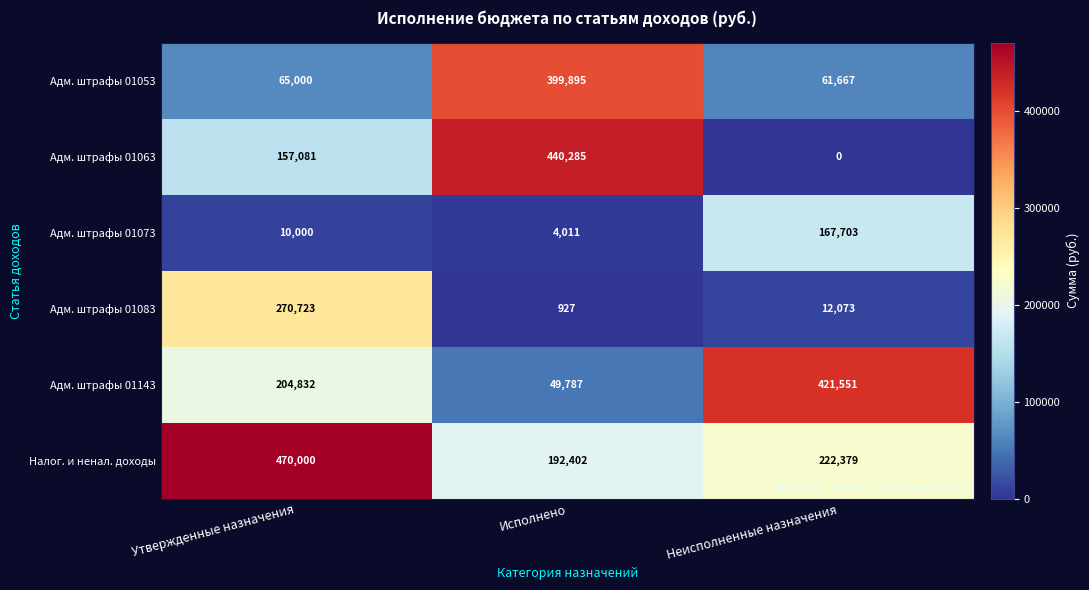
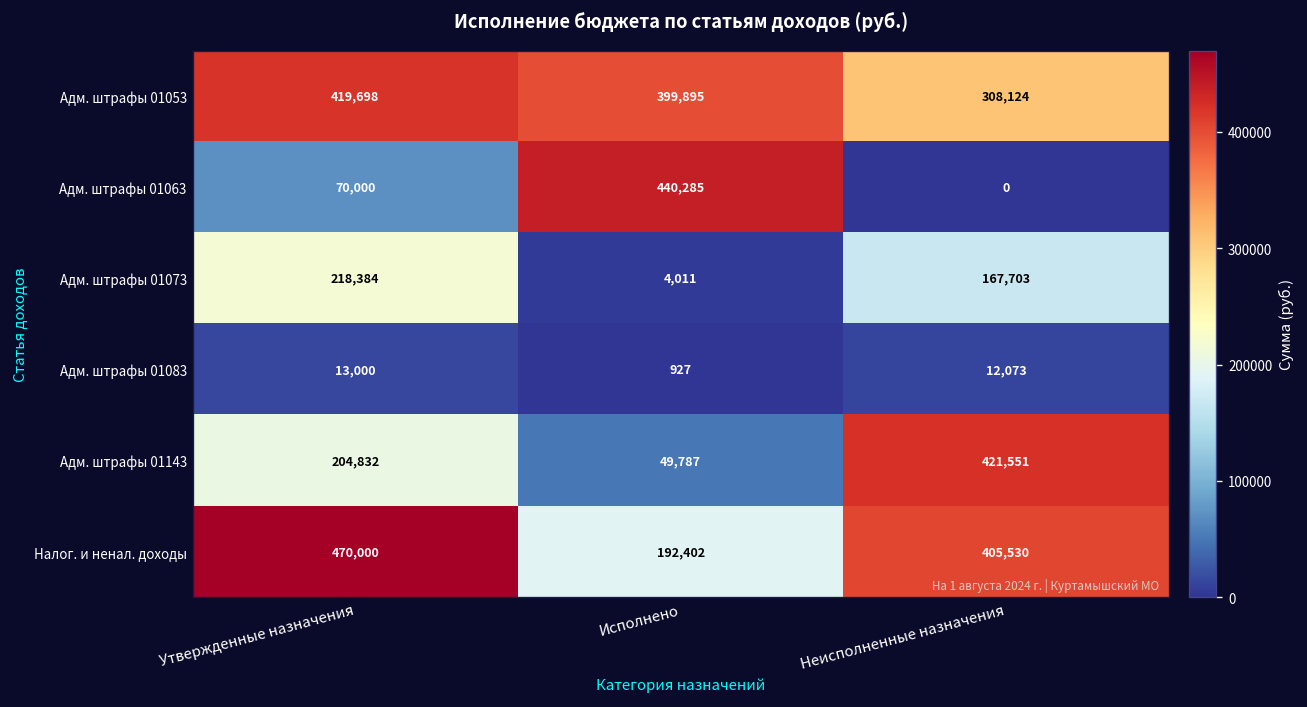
  {
    "Адм. штрафы 01053": {
-     "Утвержденные назначения": "65,000",
+     "Утвержденные назначения": "419,698",
      "Исполнено": "399,895",
-     "Неисполненные назначения": "61,667"
+     "Неисполненные назначения": "308,124"
    },
    "Адм. штрафы 01063": {
-     "Утвержденные назначения": "157,081",
+     "Утвержденные назначения": "70,000",
      "Исполнено": "440,285",
      "Неисполненные назначения": "0"
    },
    "Адм. штрафы 01073": {
-     "Утвержденные назначения": "10,000",
+     "Утвержденные назначения": "218,384",
      "Исполнено": "4,011",
      "Неисполненные назначения": "167,703"
    },
    "Адм. штрафы 01083": {
-     "Утвержденные назначения": "270,723",
+     "Утвержденные назначения": "13,000",
      "Исполнено": "927",
      "Неисполненные назначения": "12,073"
    },
    "Адм. штрафы 01143": {
      "Утвержденные назначения": "204,832",
      "Исполнено": "49,787",
      "Неисполненные назначения": "421,551"
    },
    "Налог. и ненал. доходы": {
      "Утвержденные назначения": "470,000",
      "Исполнено": "192,402",
-     "Неисполненные назначения": "222,379"
+     "Неисполненные назначения": "405,530"
    }
  }
